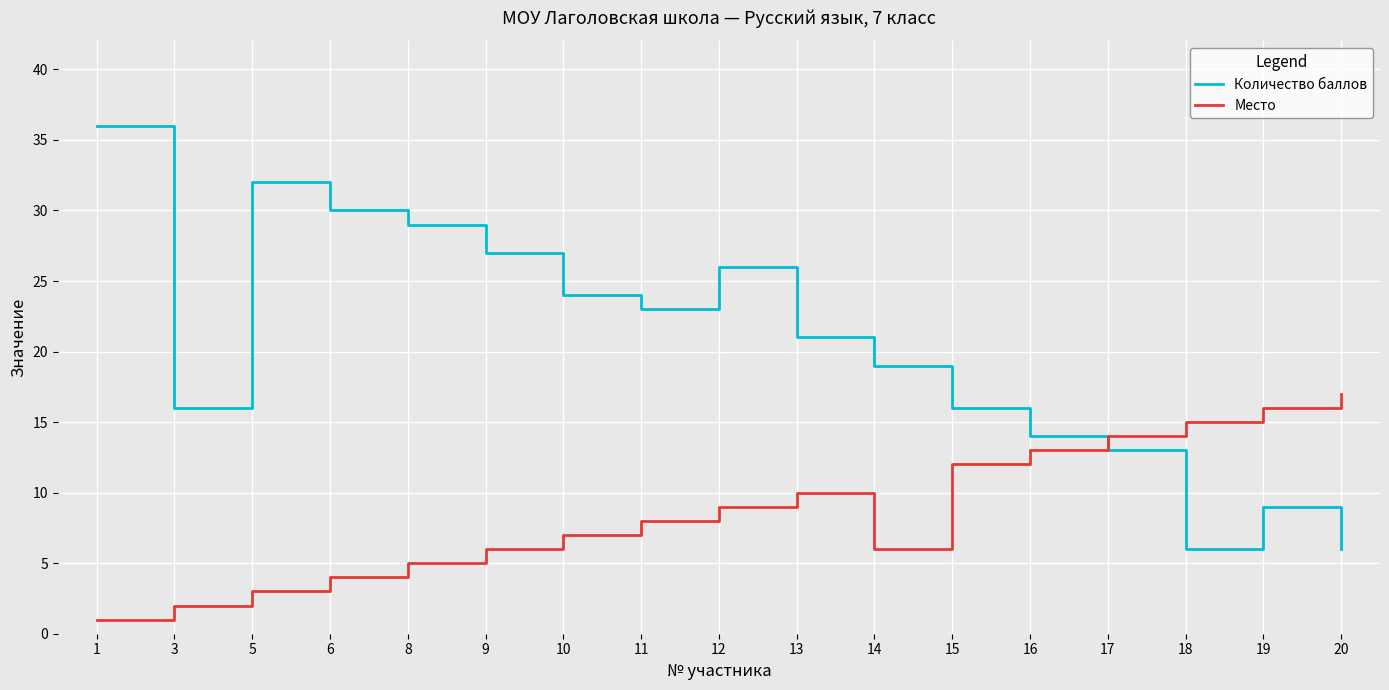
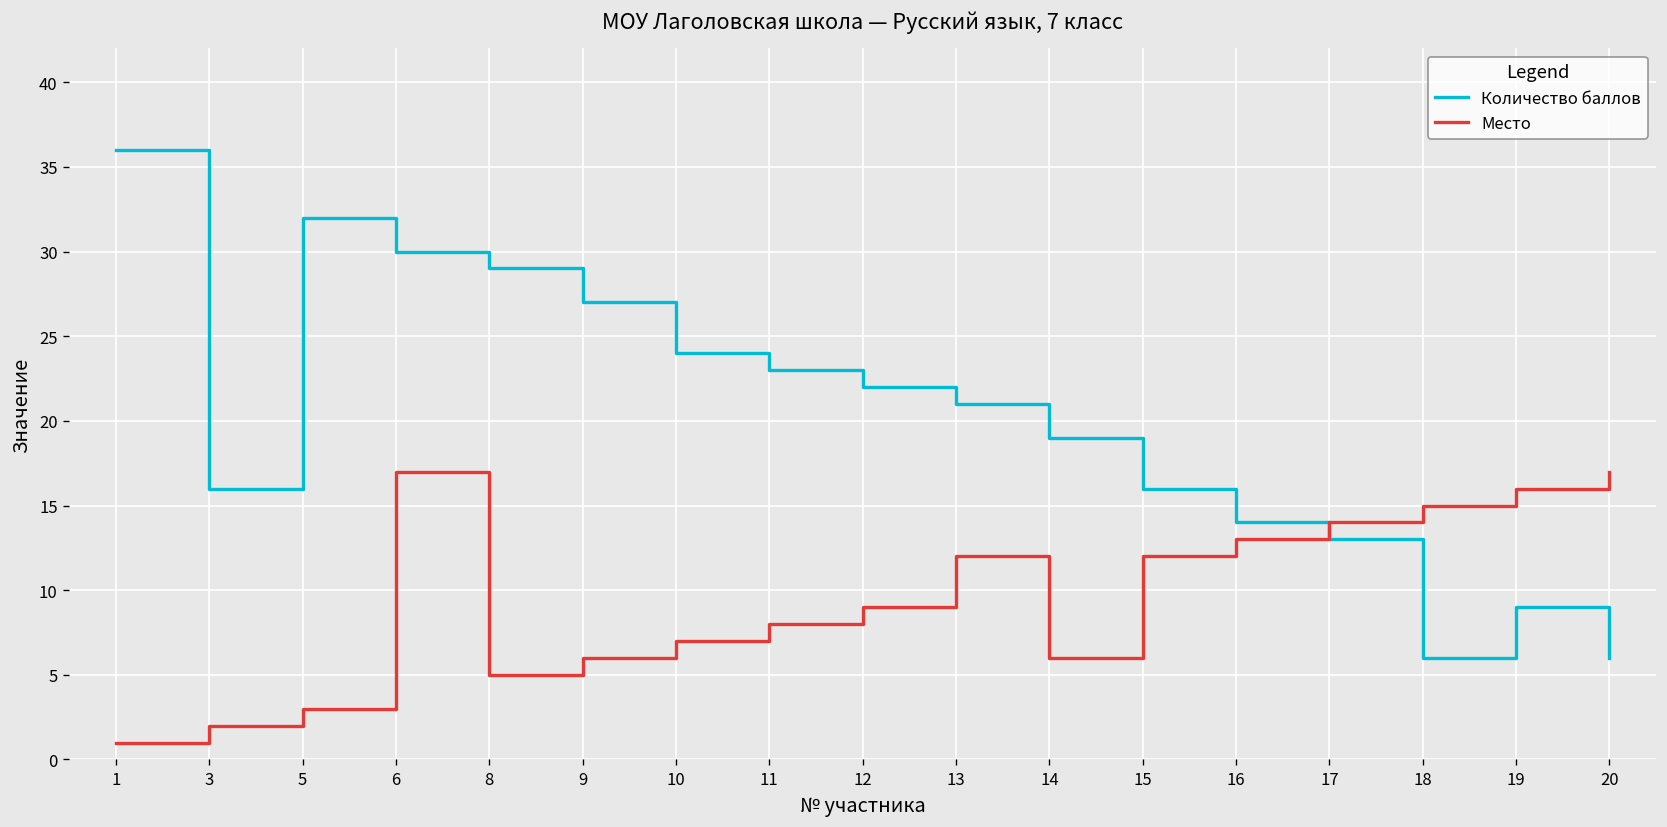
  {
    "Количество баллов": {
      "1": 36,
      "3": 16,
      "5": 32,
      "6": 30,
      "8": 29,
      "9": 27,
      "10": 24,
      "11": 23,
-     "12": 26,
+     "12": 22,
      "13": 21,
      "14": 19,
      "15": 16,
      "16": 14,
      "17": 13,
      "18": 6,
      "19": 9,
      "20": 6
    },
    "Место": {
      "1": 1,
      "3": 2,
      "5": 3,
-     "6": 4,
+     "6": 17,
      "8": 5,
      "9": 6,
      "10": 7,
      "11": 8,
      "12": 9,
-     "13": 10,
+     "13": 12,
      "14": 6,
      "15": 12,
      "16": 13,
      "17": 14,
      "18": 15,
      "19": 16,
      "20": 17
    }
  }
